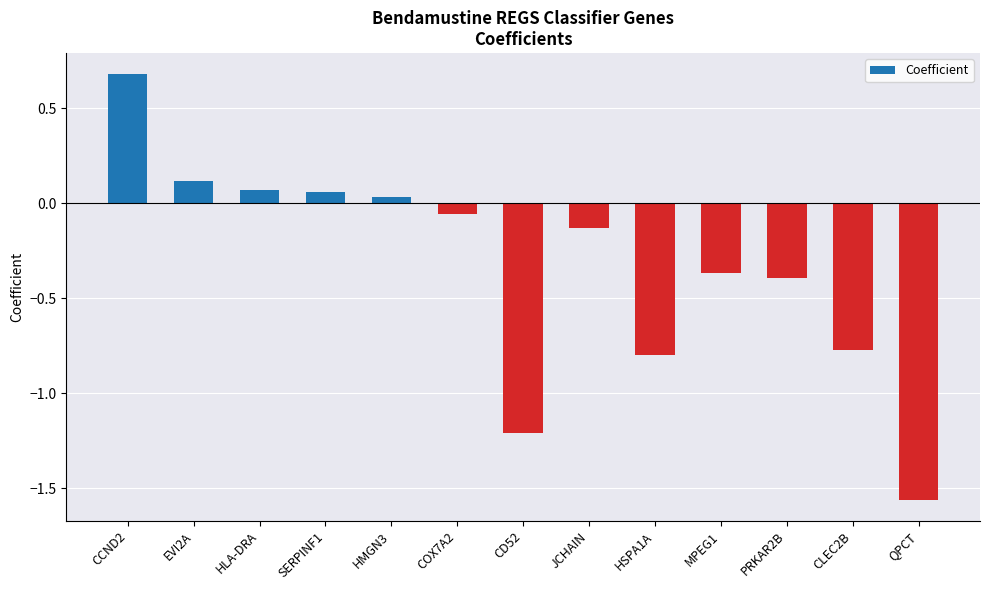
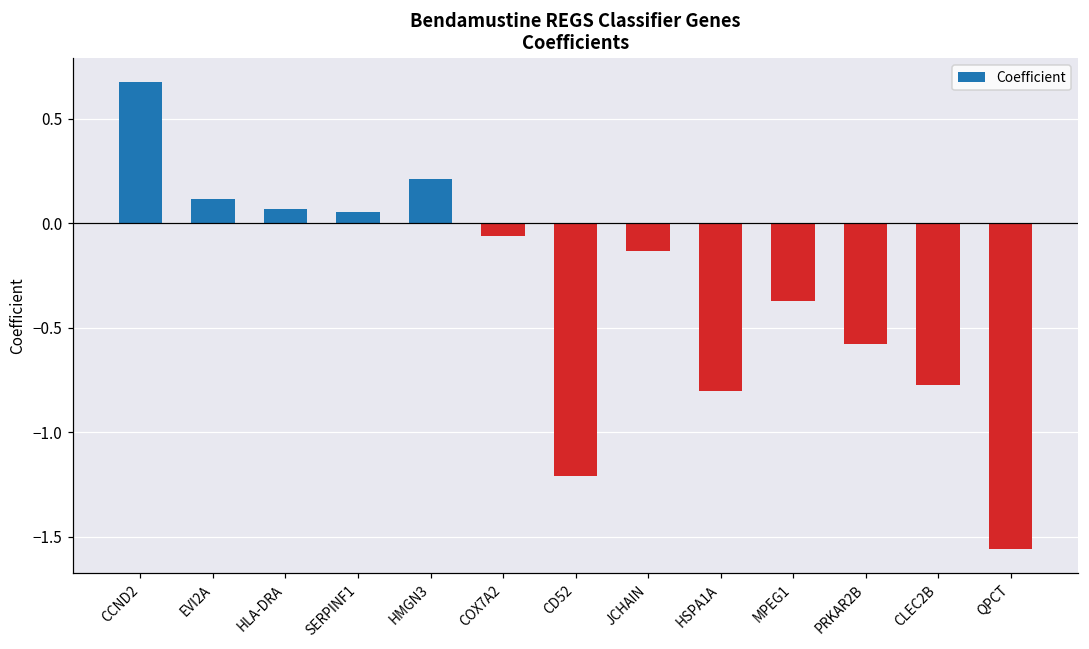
  {
    "CCND2": 0.68,
    "EVI2A": 0.12,
    "HLA-DRA": 0.07,
    "SERPINF1": 0.06,
-   "HMGN3": 0.03,
+   "HMGN3": 0.21,
    "COX7A2": -0.06,
    "CD52": -1.21,
    "JCHAIN": -0.13,
    "HSPA1A": -0.80,
    "MPEG1": -0.37,
-   "PRKAR2B": -0.39,
+   "PRKAR2B": -0.58,
    "CLEC2B": -0.77,
    "QPCT": -1.56
  }
